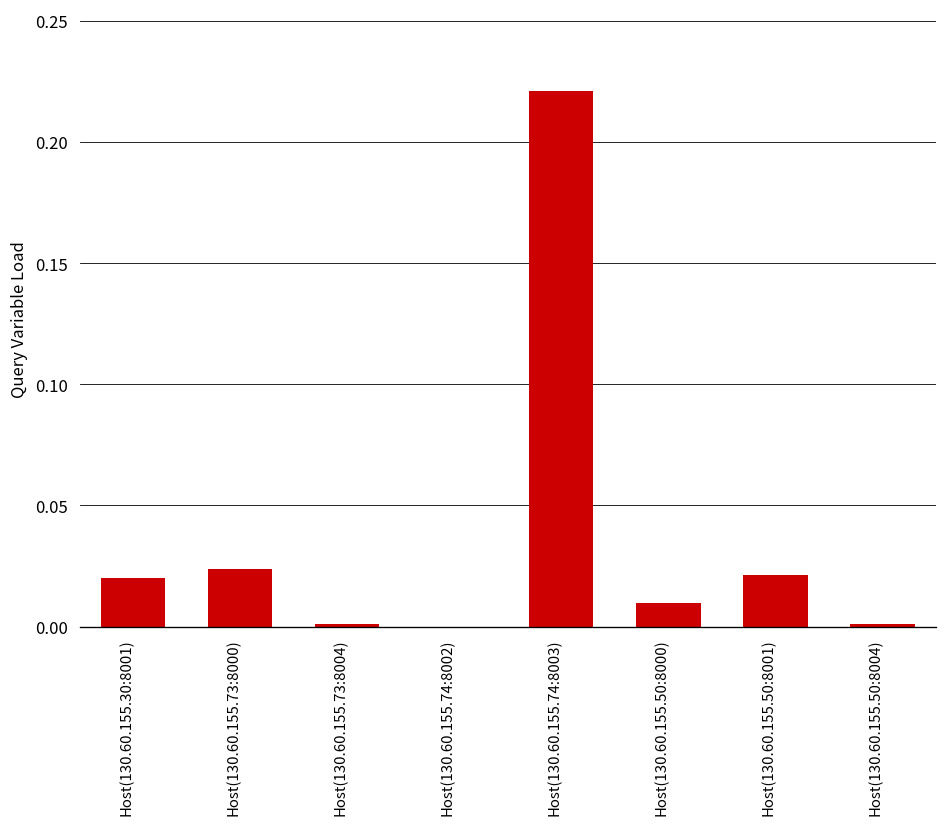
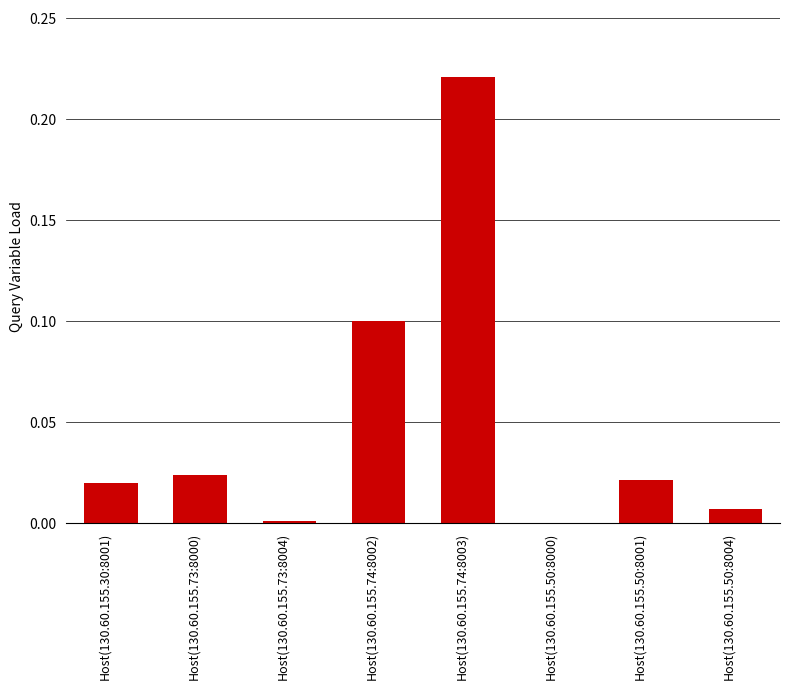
  {
    "Host(130.60.155.30:8001)": 0.020,
    "Host(130.60.155.73:8000)": 0.024,
-   "Host(130.60.155.74:8002)": 0.0,
+   "Host(130.60.155.74:8002)": 0.1,
    "Host(130.60.155.74:8003)": 0.221,
-   "Host(130.60.155.50:8000)": 0.010,
+   "Host(130.60.155.50:8000)": 0.000,
    "Host(130.60.155.50:8001)": 0.021,
-   "Host(130.60.155.50:8004)": 0.001
+   "Host(130.60.155.50:8004)": 0.007
  }
